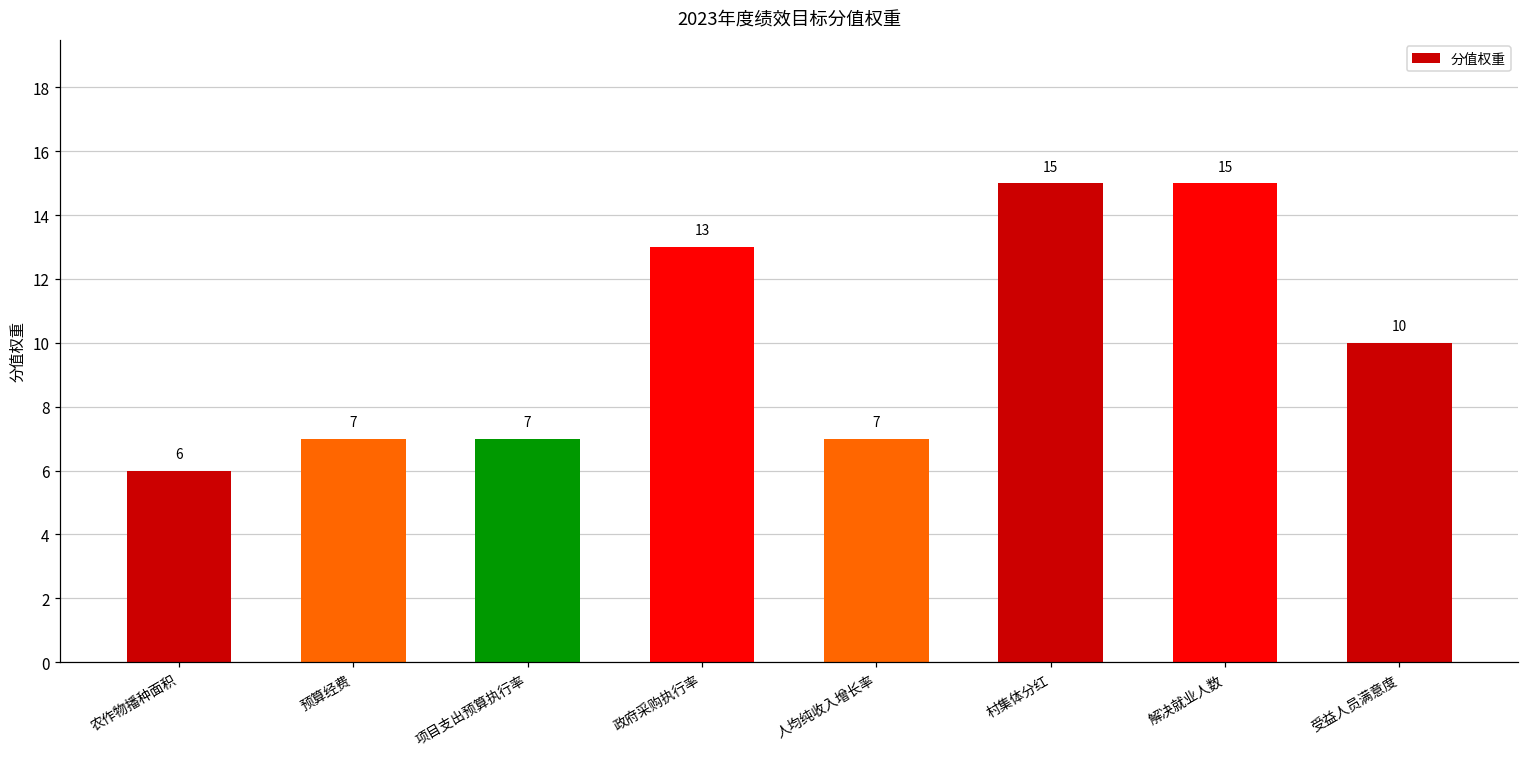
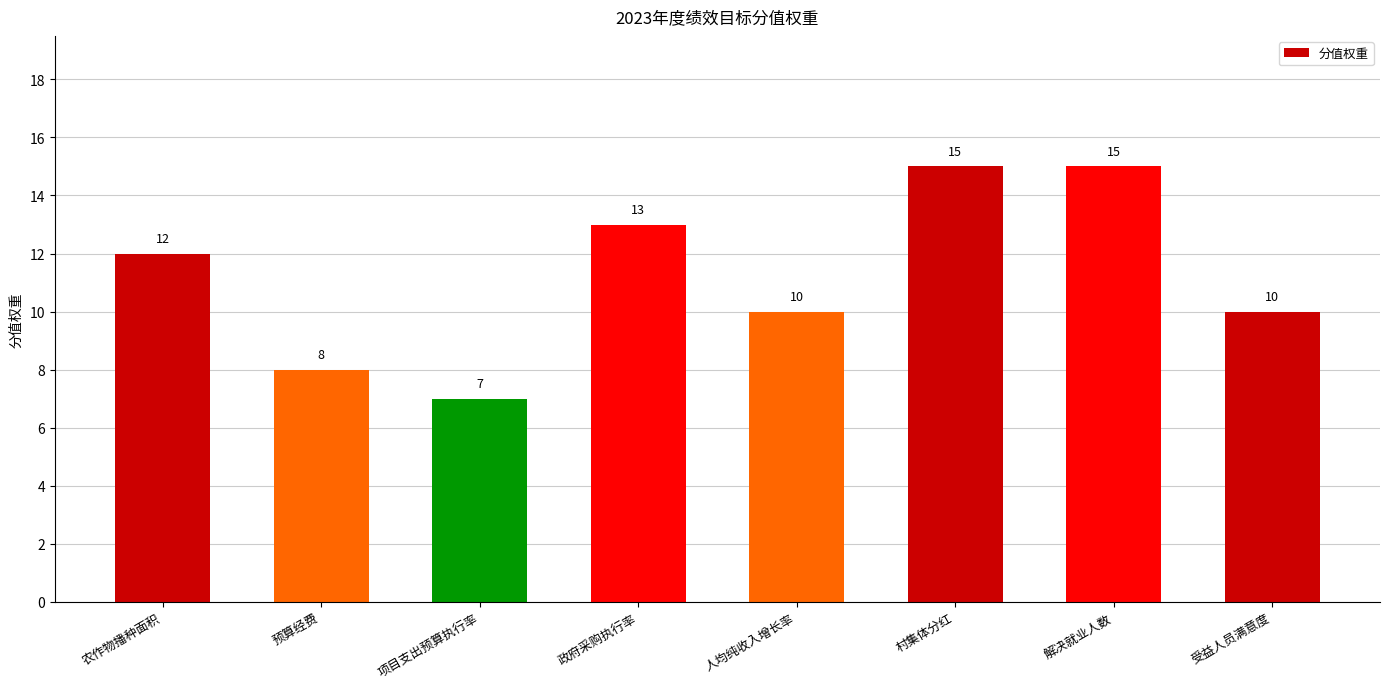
  {
-   "农作物播种面积": 6,
-   "预算经费": 7,
+   "农作物播种面积": 12,
+   "预算经费": 8,
    "项目支出预算执行率": 7,
    "政府采购执行率": 13,
-   "人均纯收入增长率": 7,
+   "人均纯收入增长率": 10,
    "村集体分红": 15,
    "解决就业人数": 15,
    "受益人员满意度": 10
  }
